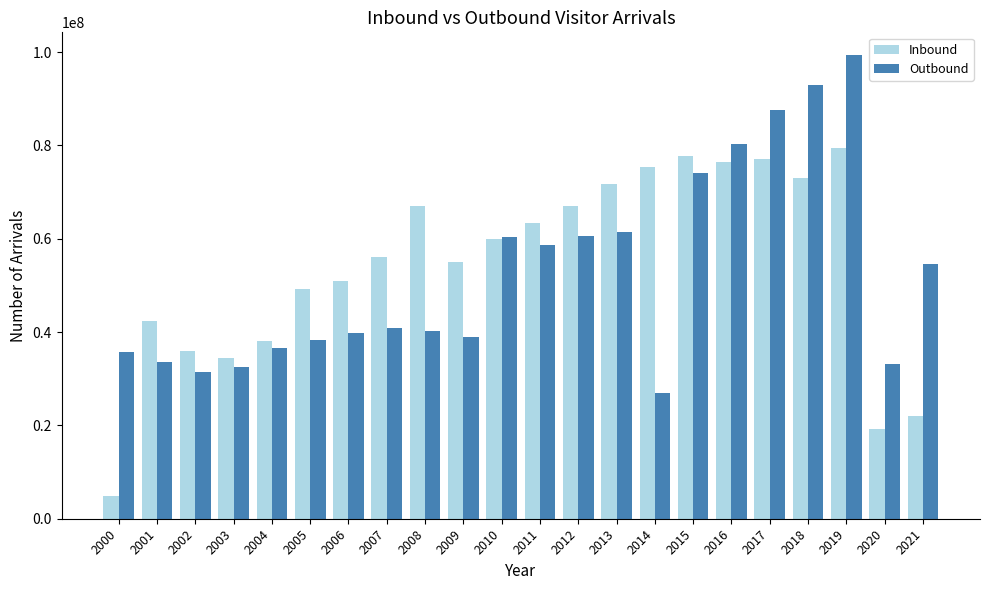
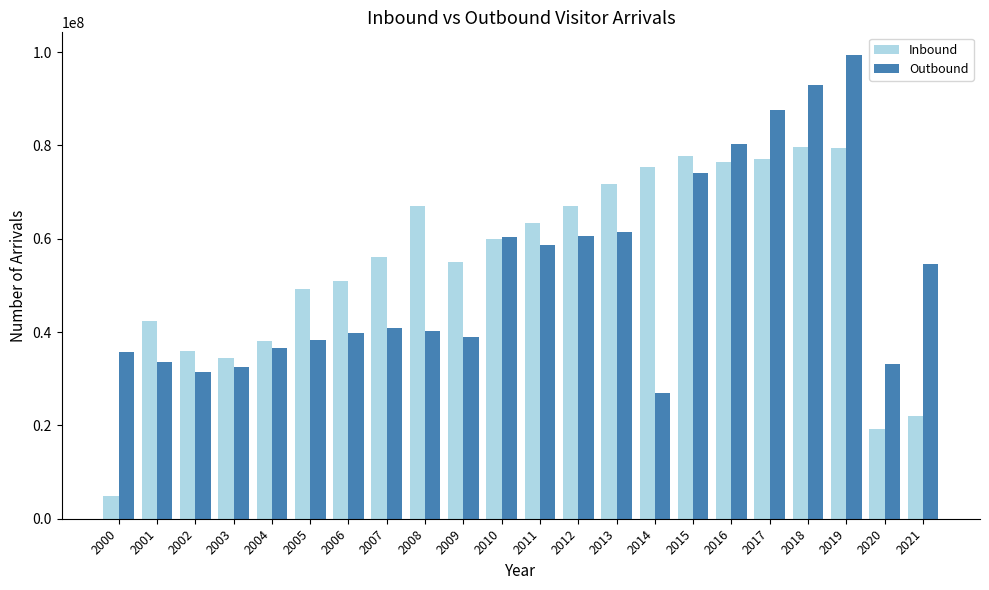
  {
    "Inbound": {
      "2000": 5000000,
      "2001": 42000000,
      "2002": 36000000,
      "2003": 34000000,
      "2004": 38000000,
      "2005": 49000000,
      "2006": 51000000,
      "2007": 56000000,
      "2008": 67000000,
      "2009": 55000000,
      "2010": 60000000,
      "2011": 63000000,
      "2012": 67000000,
      "2013": 72000000,
      "2014": 75000000,
      "2015": 78000000,
      "2016": 76000000,
      "2017": 77000000,
-     "2018": 73000000,
+     "2018": 80000000,
      "2019": 79000000,
      "2020": 19000000,
      "2021": 22000000
    },
    "Outbound": {
      "2000": 36000000,
      "2001": 34000000,
      "2002": 31000000,
      "2003": 33000000,
      "2004": 36000000,
      "2005": 38000000,
      "2006": 40000000,
      "2007": 41000000,
      "2008": 40000000,
      "2009": 39000000,
      "2010": 60000000,
      "2011": 59000000,
      "2012": 61000000,
      "2013": 61000000,
      "2014": 27000000,
      "2015": 74000000,
      "2016": 80000000,
      "2017": 88000000,
      "2018": 93000000,
      "2019": 99000000,
      "2020": 33000000,
      "2021": 55000000
    }
  }
